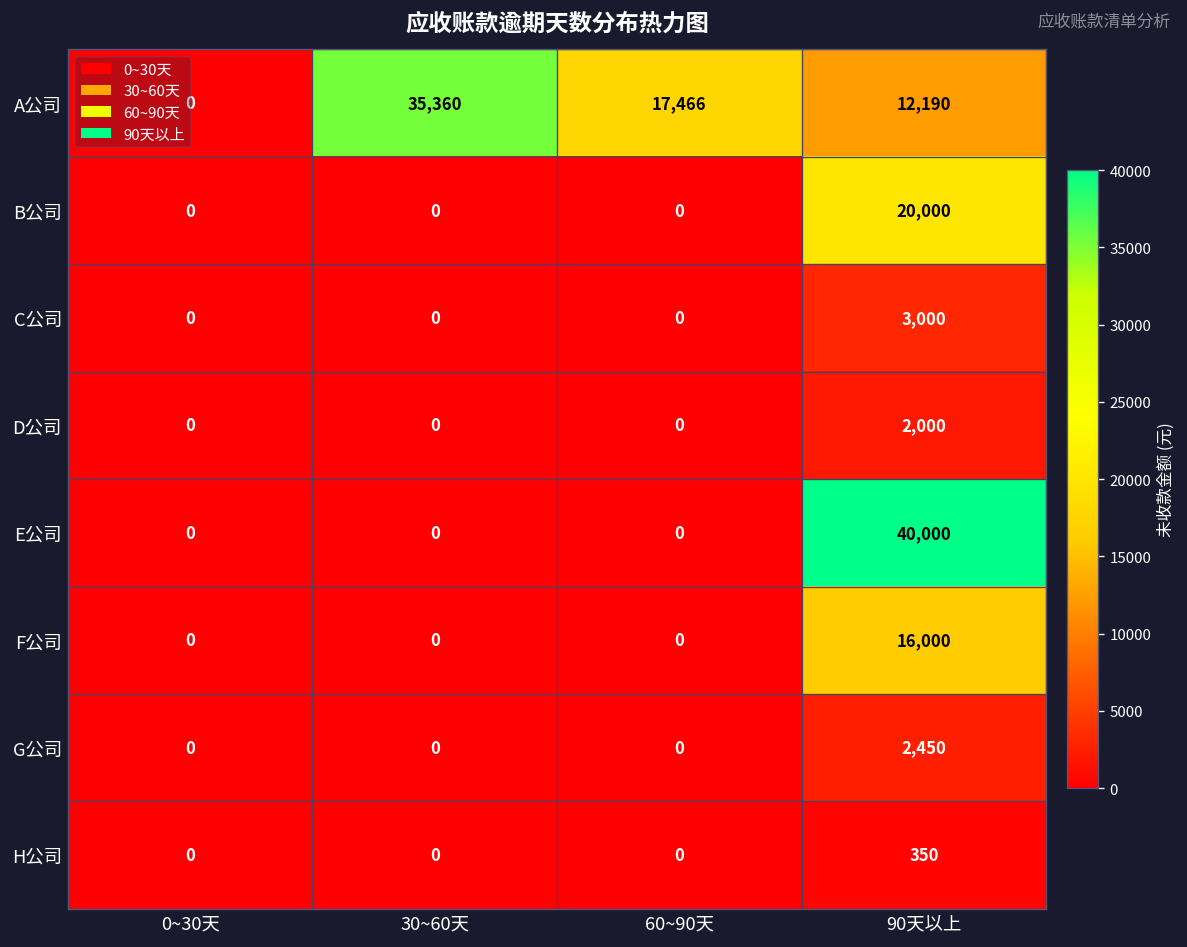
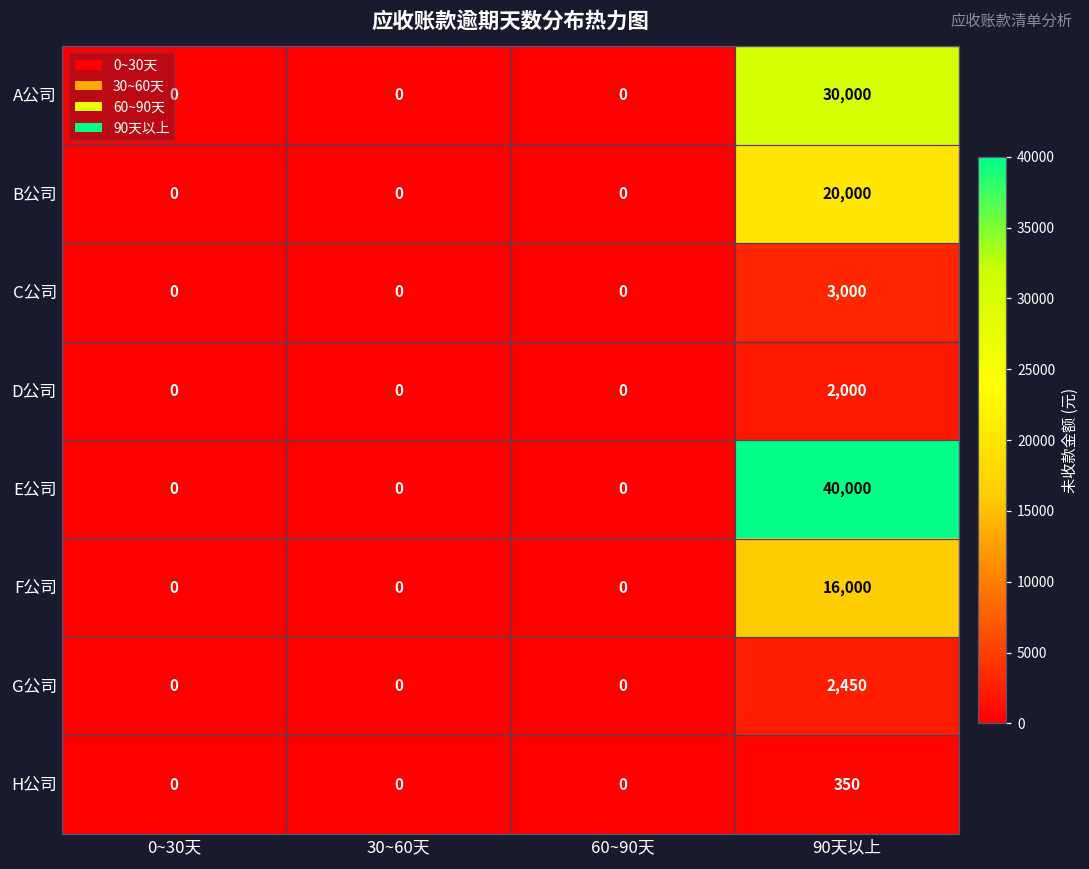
  {
    "A公司": {
-     "30~60天": "35,360",
-     "60~90天": "17,466",
-     "90天以上": "12,190"
+     "30~60天": "0",
+     "60~90天": "0",
+     "90天以上": "30,000"
    },
    "B公司": {
      "0~30天": "0",
      "30~60天": "0",
      "60~90天": "0",
      "90天以上": "20,000"
    },
    "C公司": {
      "0~30天": "0",
      "30~60天": "0",
      "60~90天": "0",
      "90天以上": "3,000"
    },
    "D公司": {
      "0~30天": "0",
      "30~60天": "0",
      "60~90天": "0",
      "90天以上": "2,000"
    },
    "E公司": {
      "0~30天": "0",
      "30~60天": "0",
      "60~90天": "0",
      "90天以上": "40,000"
    },
    "F公司": {
      "0~30天": "0",
      "30~60天": "0",
      "60~90天": "0",
      "90天以上": "16,000"
    },
    "G公司": {
      "0~30天": "0",
      "30~60天": "0",
      "60~90天": "0",
      "90天以上": "2,450"
    },
    "H公司": {
      "0~30天": "0",
      "30~60天": "0",
      "60~90天": "0",
      "90天以上": "350"
    }
  }
